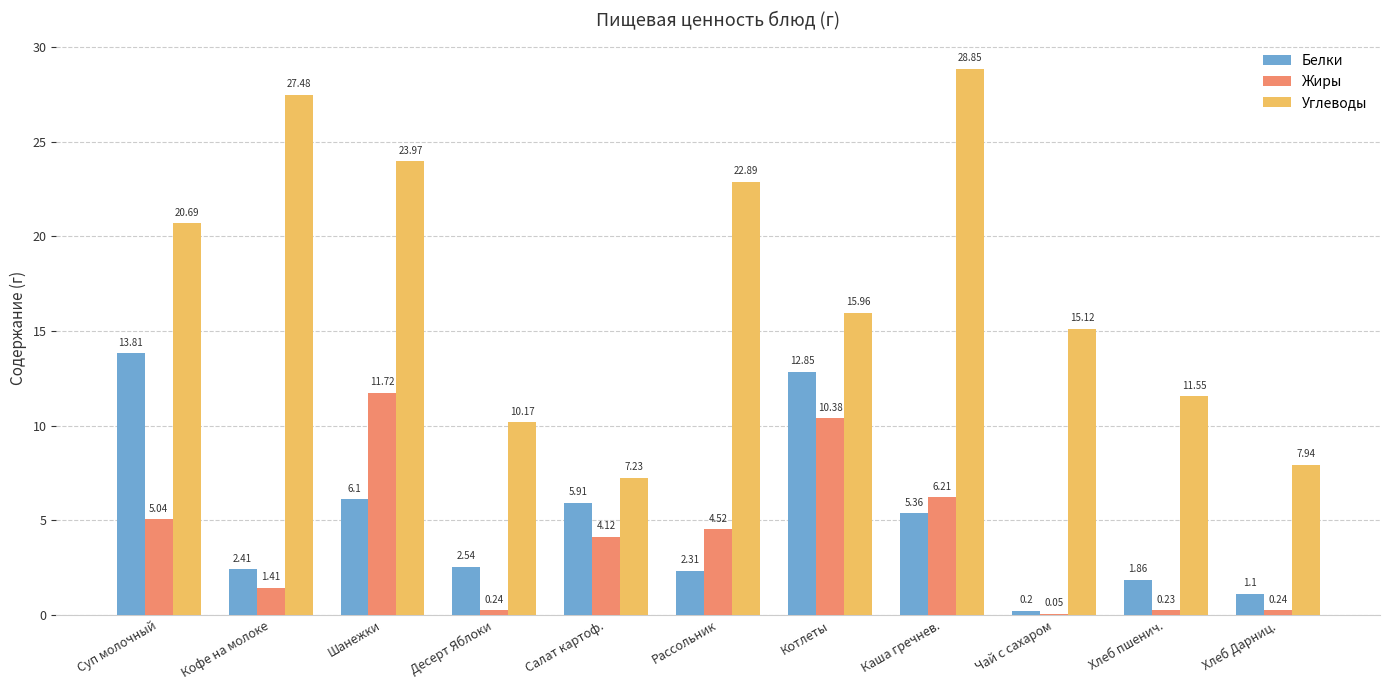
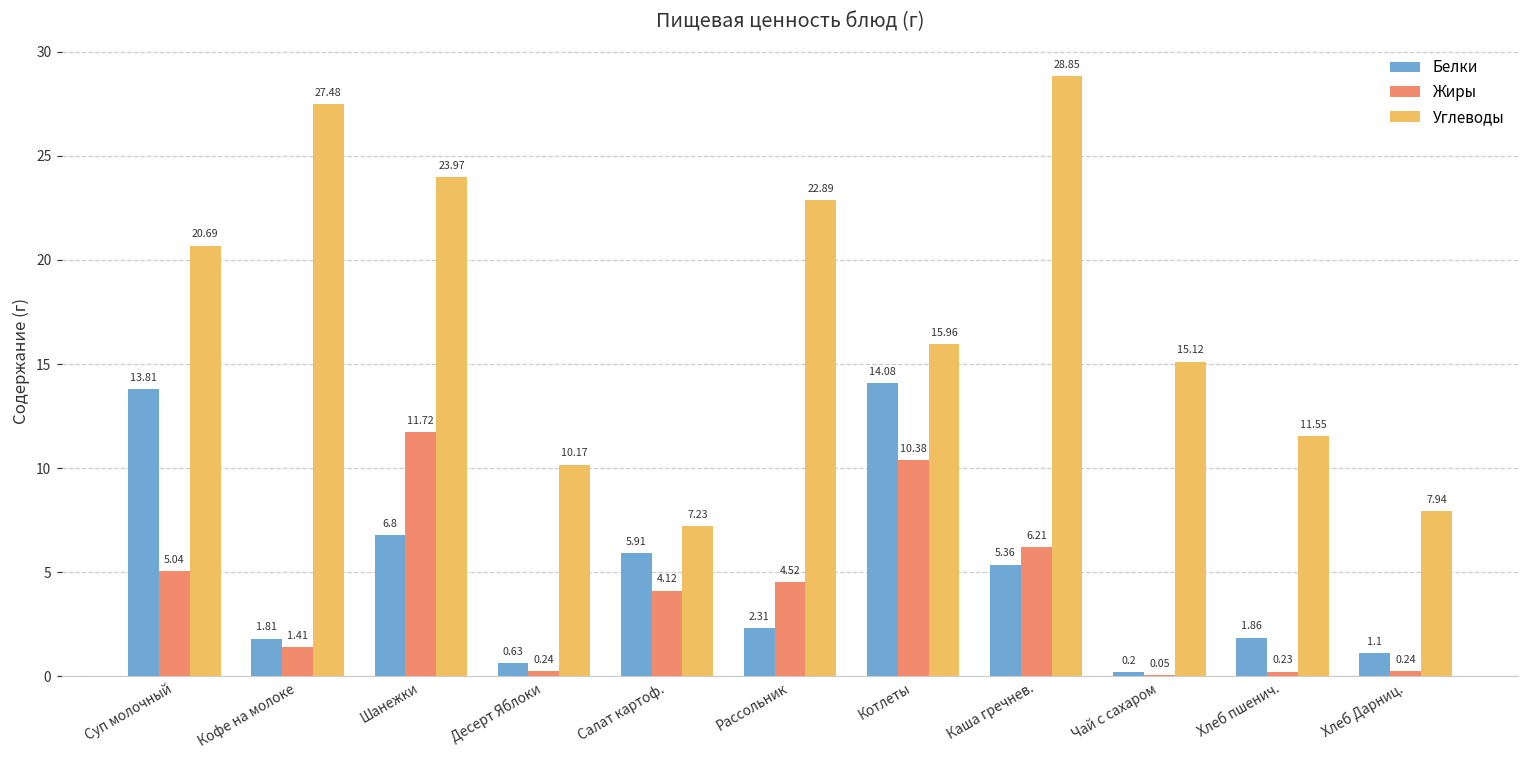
  {
    "Белки": {
      "Суп молочный": 13.81,
-     "Кофе на молоке": 2.41,
-     "Шанежки": 6.1,
-     "Десерт Яблоки": 2.54,
+     "Кофе на молоке": 1.81,
+     "Шанежки": 6.8,
+     "Десерт Яблоки": 0.63,
      "Салат картоф.": 5.91,
      "Рассольник": 2.31,
-     "Котлеты": 12.85,
+     "Котлеты": 14.08,
      "Каша гречнев.": 5.36,
      "Чай с сахаром": 0.2,
      "Хлеб пшенич.": 1.86,
      "Хлеб Дарниц.": 1.1
    }
  }
